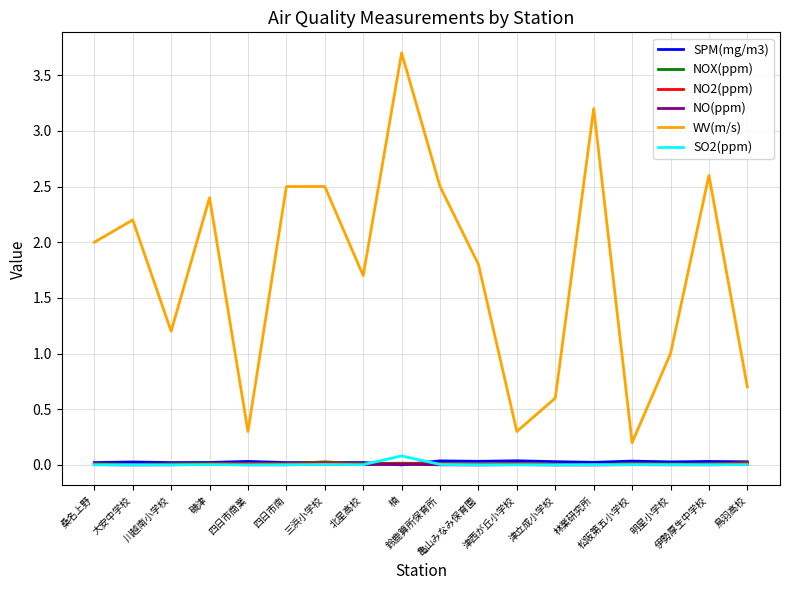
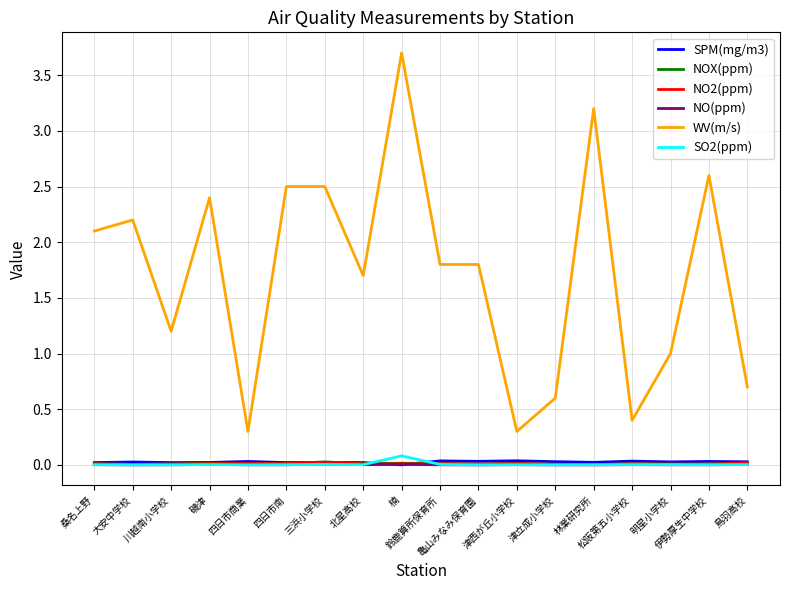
  {
    "SPM(mg/m3)": {
      "鈴鹿算所保育所": 0.04,
      "亀山みなみ保育園": 0.03,
      "津西が丘小学校": 0.04,
      "松阪第五小学校": 0.03,
      "伊勢厚生中学校": 0.03
    },
    "WV(m/s)": {
-     "桑名上野": 2.0,
+     "桑名上野": 2.1,
      "大安中学校": 2.2,
      "川越南小学校": 1.2,
      "磯津": 2.4,
      "四日市商業": 0.3,
      "四日市南": 2.5,
      "三浜小学校": 2.5,
      "北星高校": 1.7,
      "楠": 3.7,
-     "鈴鹿算所保育所": 2.5,
+     "鈴鹿算所保育所": 1.8,
      "亀山みなみ保育園": 1.8,
      "津西が丘小学校": 0.3,
      "津立成小学校": 0.6,
      "林業研究所": 3.2,
-     "松阪第五小学校": 0.2,
+     "松阪第五小学校": 0.4,
      "明星小学校": 1.0,
      "伊勢厚生中学校": 2.6,
      "鳥羽高校": 0.7
    },
    "SO2(ppm)": {
      "楠": 0.1
    }
  }
